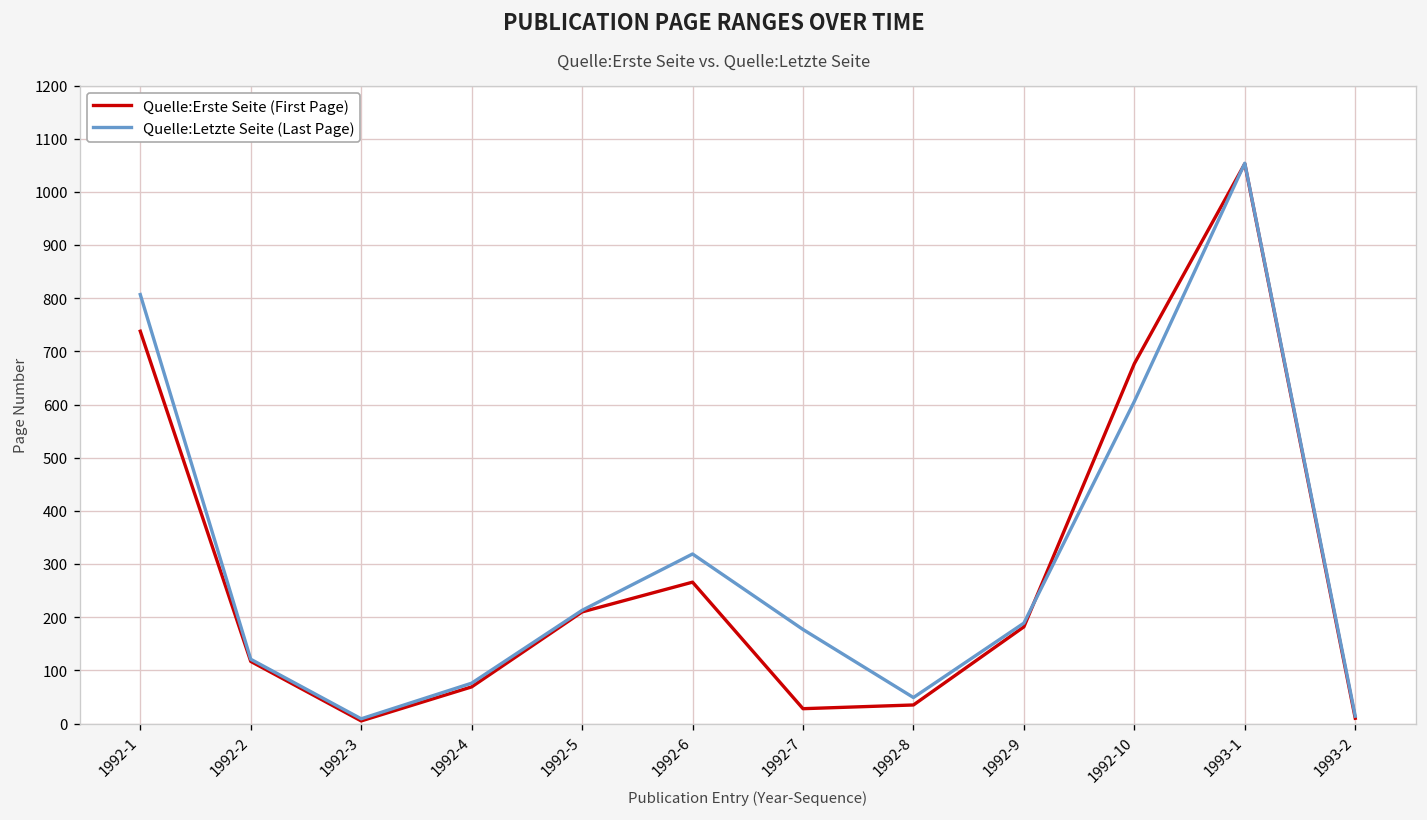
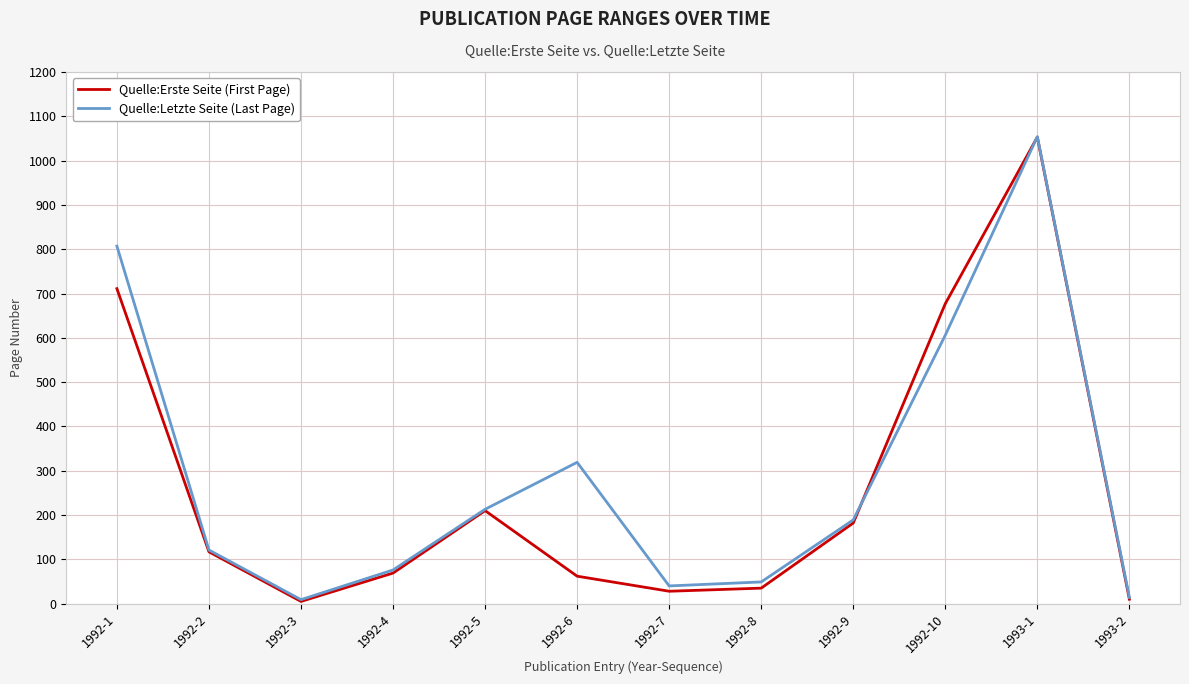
  {
    "Quelle:Erste Seite (First Page)": {
-     "1992-1": 740,
+     "1992-1": 710,
      "1992-4": 70,
-     "1992-6": 270,
+     "1992-6": 60,
      "1992-7": 30,
      "1992-8": 40,
      "1992-9": 180,
      "1992-10": 680
    },
    "Quelle:Letzte Seite (Last Page)": {
      "1992-1": 810,
      "1992-4": 80,
      "1992-6": 320,
-     "1992-7": 180,
+     "1992-7": 40,
      "1992-8": 50,
      "1992-9": 190,
      "1992-10": 610
    }
  }
